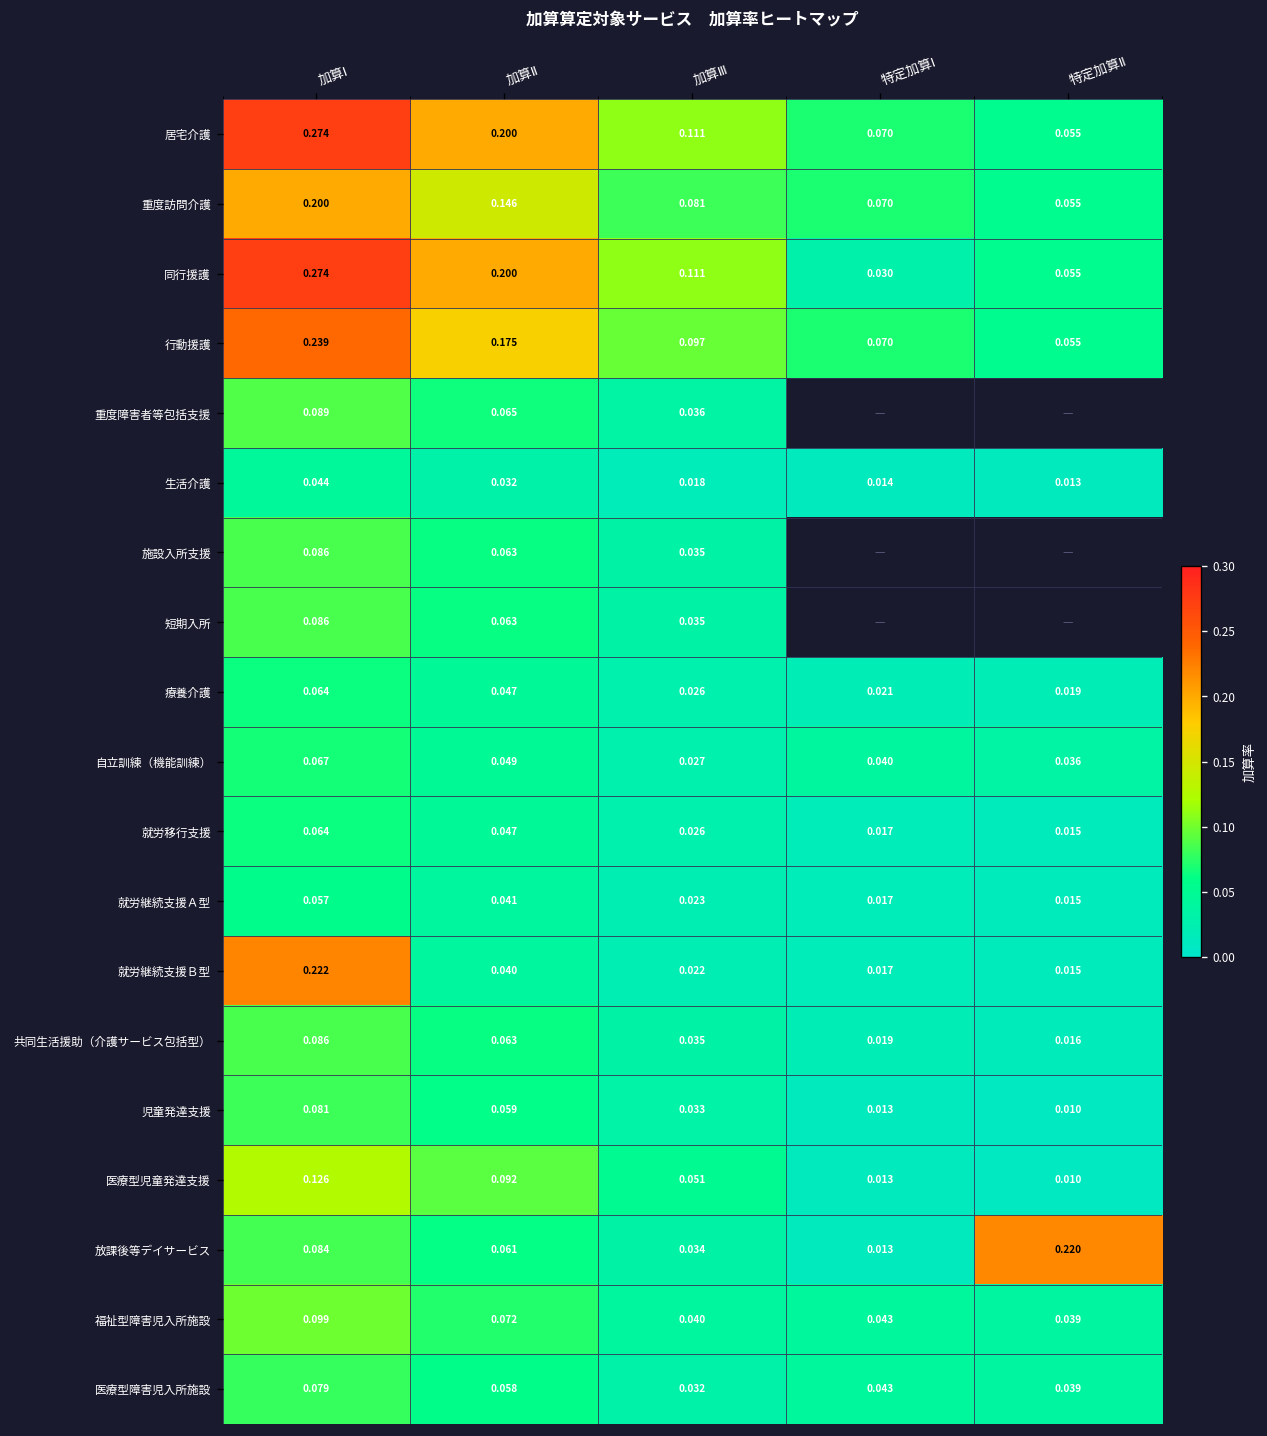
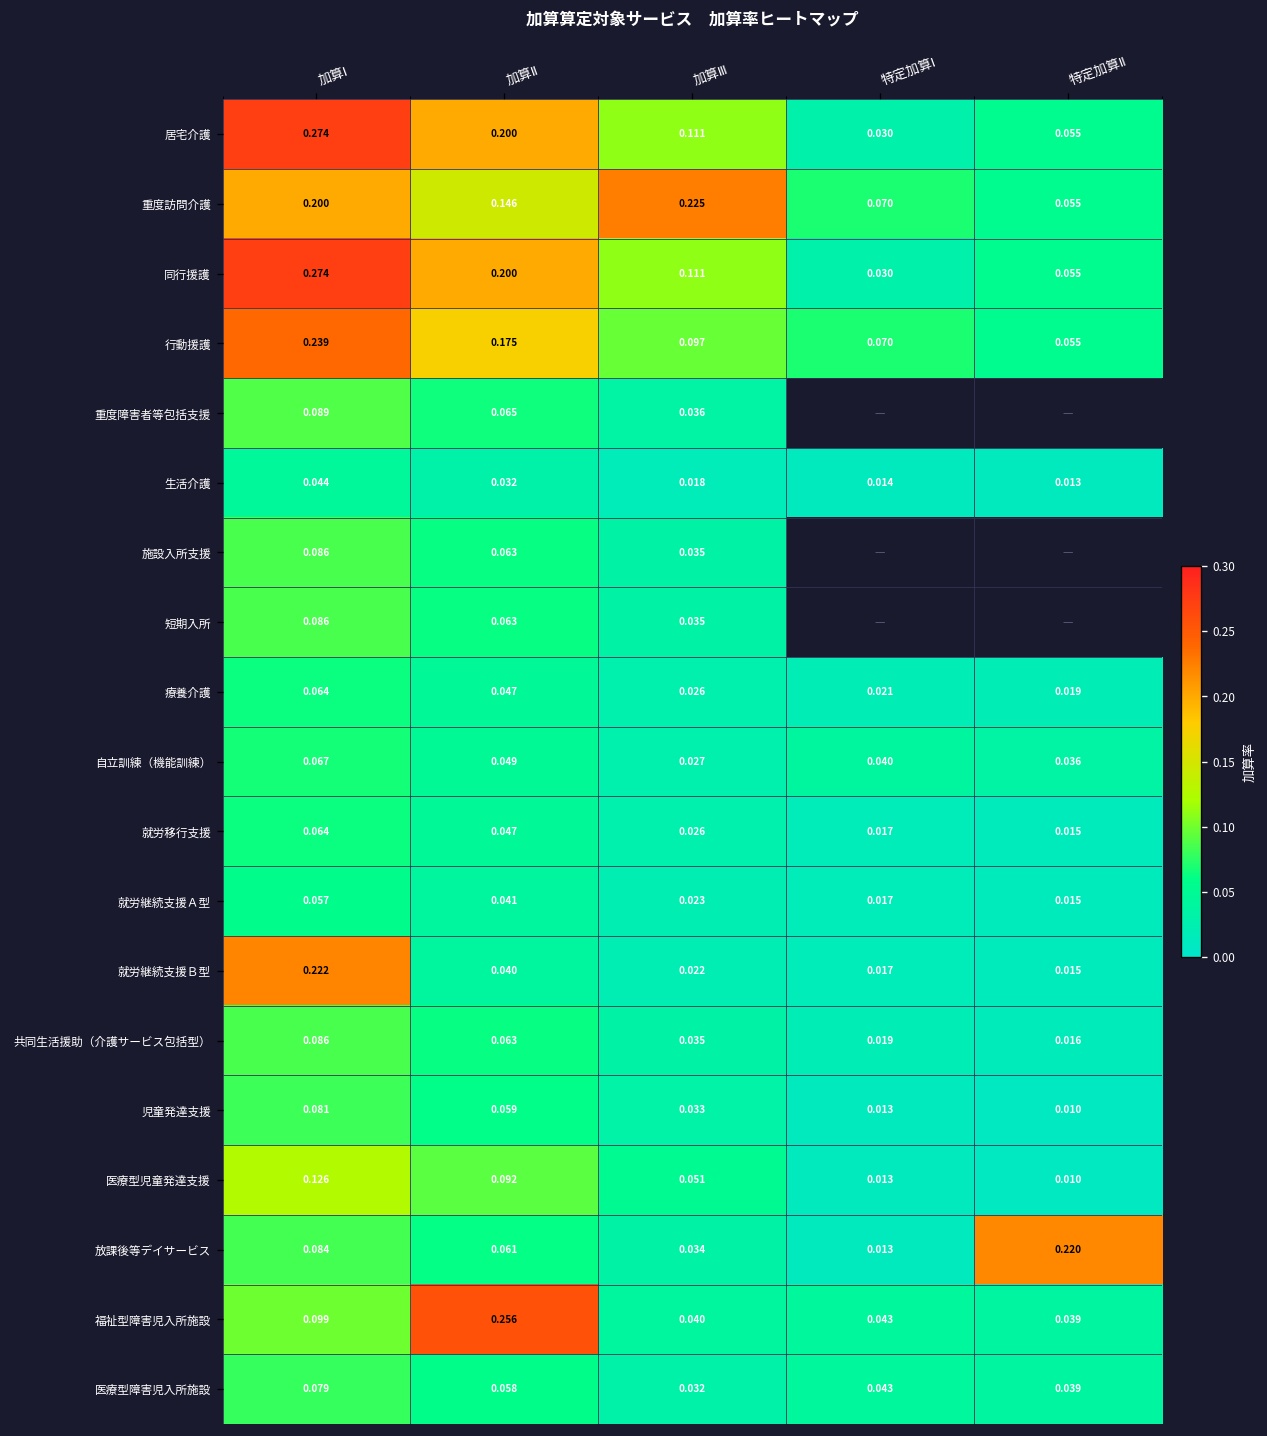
  {
    "居宅介護": {
      "加算Ⅰ": 0.274,
      "加算Ⅱ": 0.200,
      "加算Ⅲ": 0.111,
-     "特定加算Ⅰ": 0.070,
+     "特定加算Ⅰ": 0.030,
      "特定加算Ⅱ": 0.055
    },
    "重度訪問介護": {
      "加算Ⅰ": 0.200,
      "加算Ⅱ": 0.146,
-     "加算Ⅲ": 0.081,
+     "加算Ⅲ": 0.225,
      "特定加算Ⅰ": 0.070,
      "特定加算Ⅱ": 0.055
    },
    "同行援護": {
      "加算Ⅰ": 0.274,
      "加算Ⅱ": 0.200,
      "加算Ⅲ": 0.111,
      "特定加算Ⅰ": 0.030,
      "特定加算Ⅱ": 0.055
    },
    "行動援護": {
      "加算Ⅰ": 0.239,
      "加算Ⅱ": 0.175,
      "加算Ⅲ": 0.097,
      "特定加算Ⅰ": 0.070,
      "特定加算Ⅱ": 0.055
    },
    "重度障害者等包括支援": {
      "加算Ⅰ": 0.089,
      "加算Ⅱ": 0.065,
      "加算Ⅲ": 0.036
    },
    "生活介護": {
      "加算Ⅰ": 0.044,
      "加算Ⅱ": 0.032,
      "加算Ⅲ": 0.018,
      "特定加算Ⅰ": 0.014,
      "特定加算Ⅱ": 0.013
    },
    "施設入所支援": {
      "加算Ⅰ": 0.086,
      "加算Ⅱ": 0.063,
      "加算Ⅲ": 0.035
    },
    "短期入所": {
      "加算Ⅰ": 0.086,
      "加算Ⅱ": 0.063,
      "加算Ⅲ": 0.035
    },
    "療養介護": {
      "加算Ⅰ": 0.064,
      "加算Ⅱ": 0.047,
      "加算Ⅲ": 0.026,
      "特定加算Ⅰ": 0.021,
      "特定加算Ⅱ": 0.019
    },
    "自立訓練（機能訓練）": {
      "加算Ⅰ": 0.067,
      "加算Ⅱ": 0.049,
      "加算Ⅲ": 0.027,
      "特定加算Ⅰ": 0.040,
      "特定加算Ⅱ": 0.036
    },
    "就労移行支援": {
      "加算Ⅰ": 0.064,
      "加算Ⅱ": 0.047,
      "加算Ⅲ": 0.026,
      "特定加算Ⅰ": 0.017,
      "特定加算Ⅱ": 0.015
    },
    "就労継続支援Ａ型": {
      "加算Ⅰ": 0.057,
      "加算Ⅱ": 0.041,
      "加算Ⅲ": 0.023,
      "特定加算Ⅰ": 0.017,
      "特定加算Ⅱ": 0.015
    },
    "就労継続支援Ｂ型": {
      "加算Ⅰ": 0.222,
      "加算Ⅱ": 0.040,
      "加算Ⅲ": 0.022,
      "特定加算Ⅰ": 0.017,
      "特定加算Ⅱ": 0.015
    },
    "共同生活援助（介護サービス包括型）": {
      "加算Ⅰ": 0.086,
      "加算Ⅱ": 0.063,
      "加算Ⅲ": 0.035,
      "特定加算Ⅰ": 0.019,
      "特定加算Ⅱ": 0.016
    },
    "児童発達支援": {
      "加算Ⅰ": 0.081,
      "加算Ⅱ": 0.059,
      "加算Ⅲ": 0.033,
      "特定加算Ⅰ": 0.013,
      "特定加算Ⅱ": 0.010
    },
    "医療型児童発達支援": {
      "加算Ⅰ": 0.126,
      "加算Ⅱ": 0.092,
      "加算Ⅲ": 0.051,
      "特定加算Ⅰ": 0.013,
      "特定加算Ⅱ": 0.010
    },
    "放課後等デイサービス": {
      "加算Ⅰ": 0.084,
      "加算Ⅱ": 0.061,
      "加算Ⅲ": 0.034,
      "特定加算Ⅰ": 0.013,
      "特定加算Ⅱ": 0.220
    },
    "福祉型障害児入所施設": {
      "加算Ⅰ": 0.099,
-     "加算Ⅱ": 0.072,
+     "加算Ⅱ": 0.256,
      "加算Ⅲ": 0.040,
      "特定加算Ⅰ": 0.043,
      "特定加算Ⅱ": 0.039
    },
    "医療型障害児入所施設": {
      "加算Ⅰ": 0.079,
      "加算Ⅱ": 0.058,
      "加算Ⅲ": 0.032,
      "特定加算Ⅰ": 0.043,
      "特定加算Ⅱ": 0.039
    }
  }
